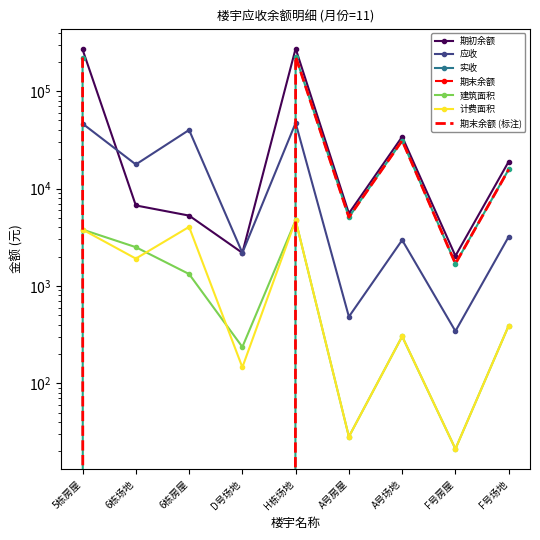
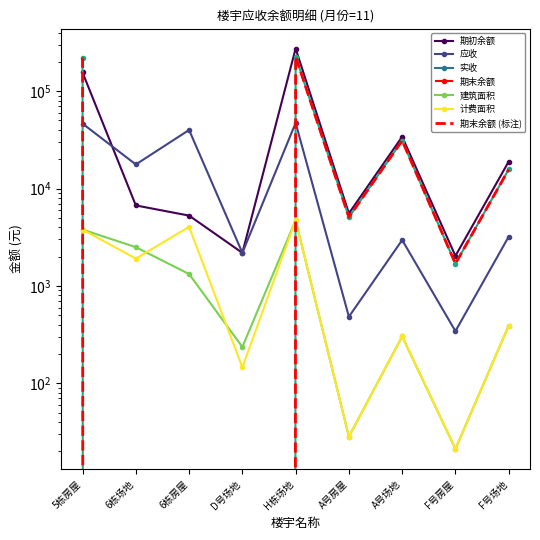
  {
    "期初余额": {
-     "5栋房屋": 270000,
+     "5栋房屋": 160000,
      "6栋场地": 7000,
      "6栋房屋": 5000,
      "H栋场地": 270000,
      "A号房屋": 6000,
      "A号场地": 34000,
      "F号房屋": 2000,
      "F号场地": 19000
    },
    "期末余额 (标注)": {
      "5栋房屋": 220000,
      "H栋场地": 230000,
      "A号房屋": 5000,
      "A号场地": 31000,
      "F号房屋": 1700,
      "F号场地": 16000
    },
    "建筑面积": {
      "6栋场地": 2500,
      "6栋房屋": 1300,
      "D号场地": 240
    },
    "计费面积": {
      "6栋场地": 1900,
      "6栋房屋": 4000,
      "D号场地": 150
    }
  }
